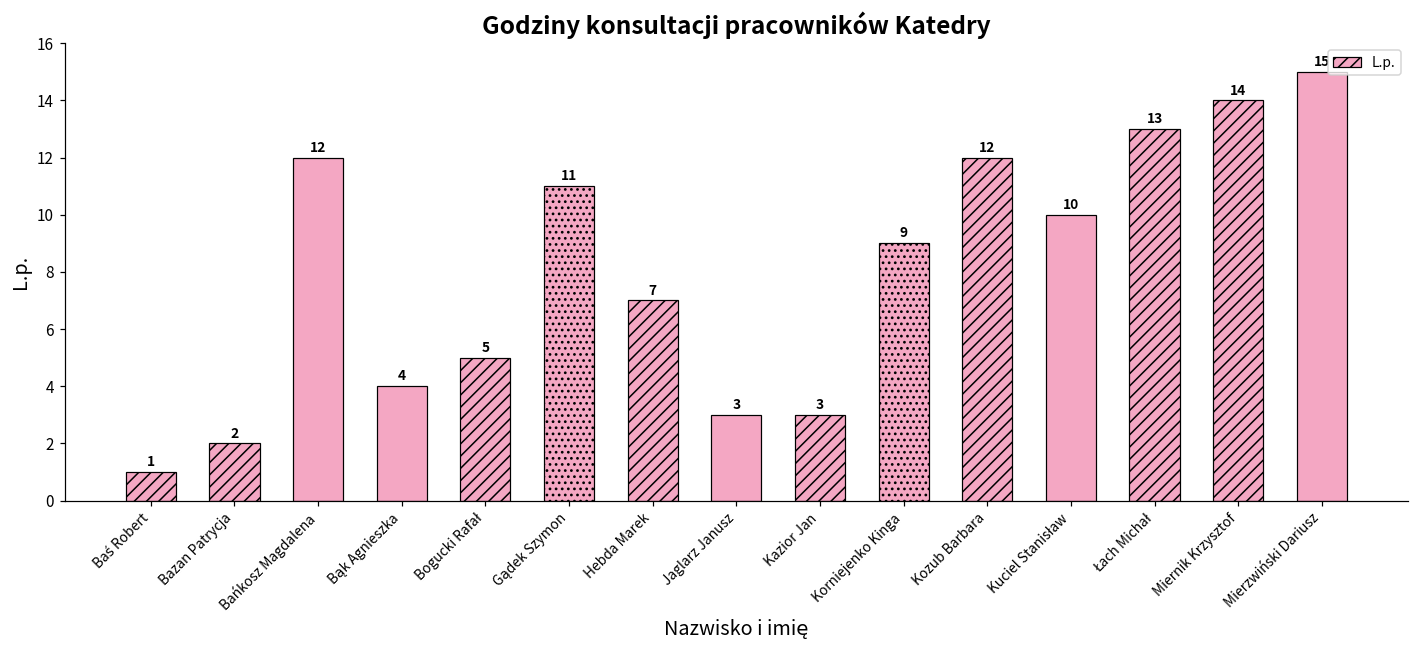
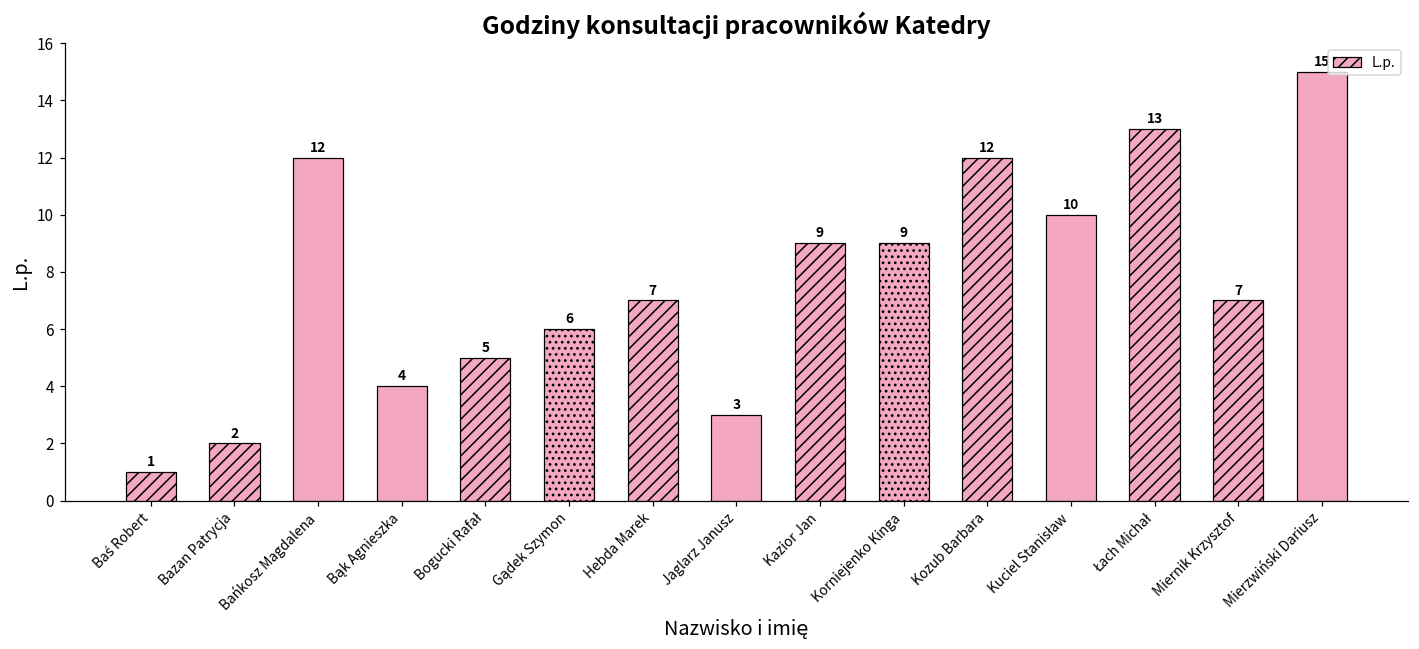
  {
    "Baś Robert": 1,
    "Bazan Patrycja": 2,
    "Bańkosz Magdalena": 12,
    "Bąk Agnieszka": 4,
    "Bogucki Rafał": 5,
-   "Gądek Szymon": 11,
+   "Gądek Szymon": 6,
    "Hebda Marek": 7,
    "Jaglarz Janusz": 3,
-   "Kazior Jan": 3,
+   "Kazior Jan": 9,
    "Korniejenko Kinga": 9,
    "Kozub Barbara": 12,
    "Kuciel Stanisław": 10,
    "Łach Michał": 13,
-   "Miernik Krzysztof": 14
+   "Miernik Krzysztof": 7
  }
